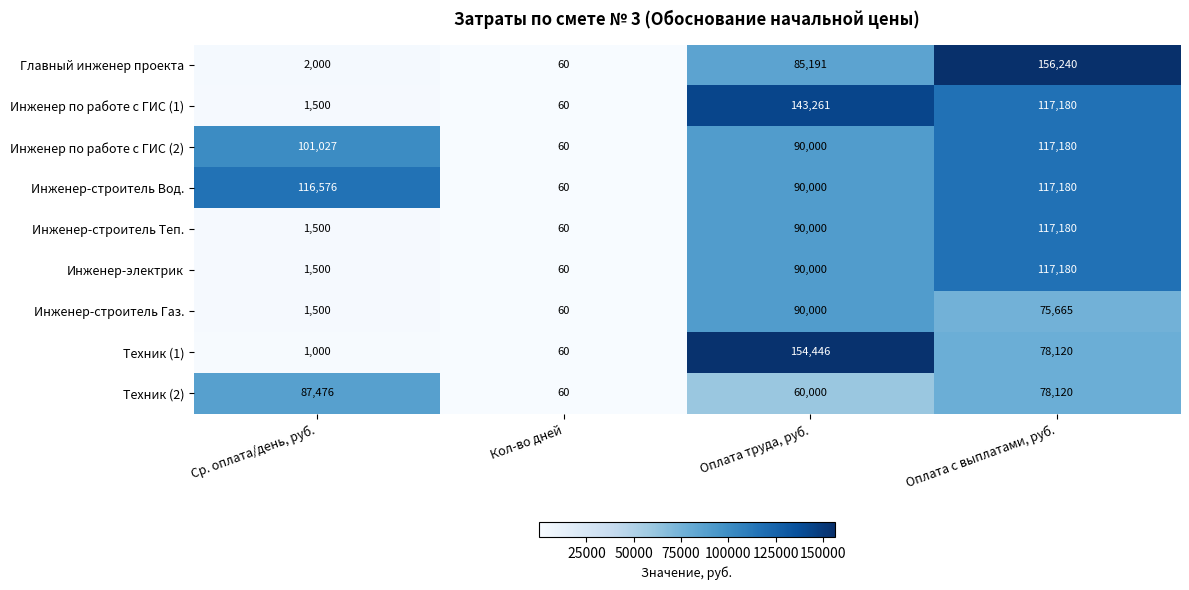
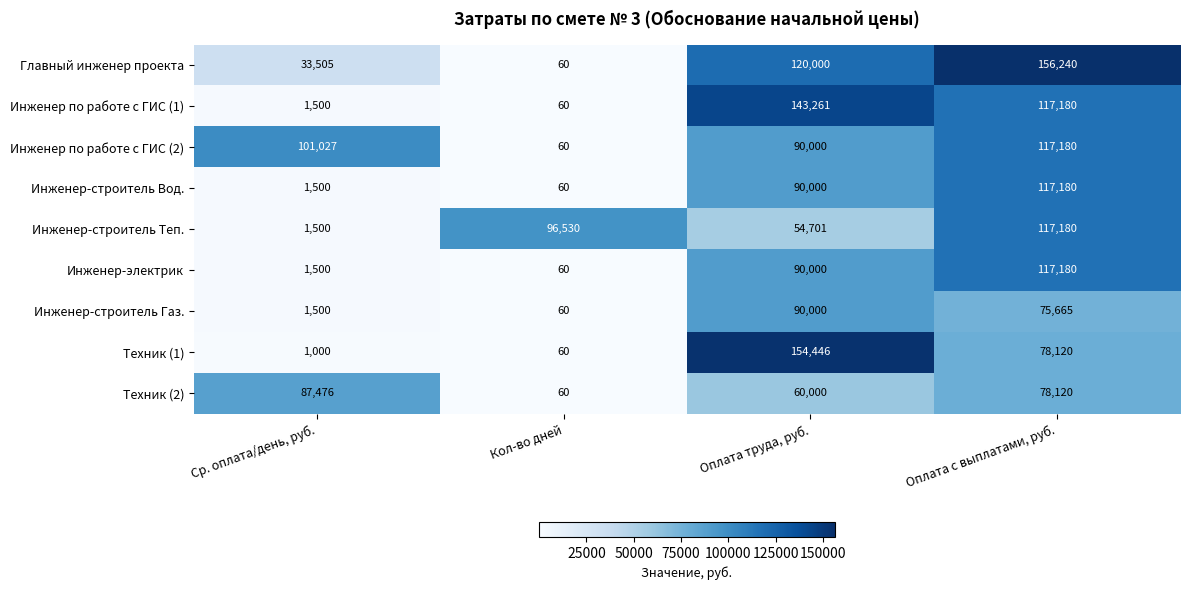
  {
    "Главный инженер проекта": {
-     "Ср. оплата/день, руб.": "2,000",
+     "Ср. оплата/день, руб.": "33,505",
      "Кол-во дней": "60",
-     "Оплата труда, руб.": "85,191",
+     "Оплата труда, руб.": "120,000",
      "Оплата с выплатами, руб.": "156,240"
    },
    "Инженер по работе с ГИС (1)": {
      "Ср. оплата/день, руб.": "1,500",
      "Кол-во дней": "60",
      "Оплата труда, руб.": "143,261",
      "Оплата с выплатами, руб.": "117,180"
    },
    "Инженер по работе с ГИС (2)": {
      "Ср. оплата/день, руб.": "101,027",
      "Кол-во дней": "60",
      "Оплата труда, руб.": "90,000",
      "Оплата с выплатами, руб.": "117,180"
    },
    "Инженер-строитель Вод.": {
-     "Ср. оплата/день, руб.": "116,576",
+     "Ср. оплата/день, руб.": "1,500",
      "Кол-во дней": "60",
      "Оплата труда, руб.": "90,000",
      "Оплата с выплатами, руб.": "117,180"
    },
    "Инженер-строитель Теп.": {
      "Ср. оплата/день, руб.": "1,500",
-     "Кол-во дней": "60",
-     "Оплата труда, руб.": "90,000",
+     "Кол-во дней": "96,530",
+     "Оплата труда, руб.": "54,701",
      "Оплата с выплатами, руб.": "117,180"
    },
    "Инженер-электрик": {
      "Ср. оплата/день, руб.": "1,500",
      "Кол-во дней": "60",
      "Оплата труда, руб.": "90,000",
      "Оплата с выплатами, руб.": "117,180"
    },
    "Инженер-строитель Газ.": {
      "Ср. оплата/день, руб.": "1,500",
      "Кол-во дней": "60",
      "Оплата труда, руб.": "90,000",
      "Оплата с выплатами, руб.": "75,665"
    },
    "Техник (1)": {
      "Ср. оплата/день, руб.": "1,000",
      "Кол-во дней": "60",
      "Оплата труда, руб.": "154,446",
      "Оплата с выплатами, руб.": "78,120"
    },
    "Техник (2)": {
      "Ср. оплата/день, руб.": "87,476",
      "Кол-во дней": "60",
      "Оплата труда, руб.": "60,000",
      "Оплата с выплатами, руб.": "78,120"
    }
  }
